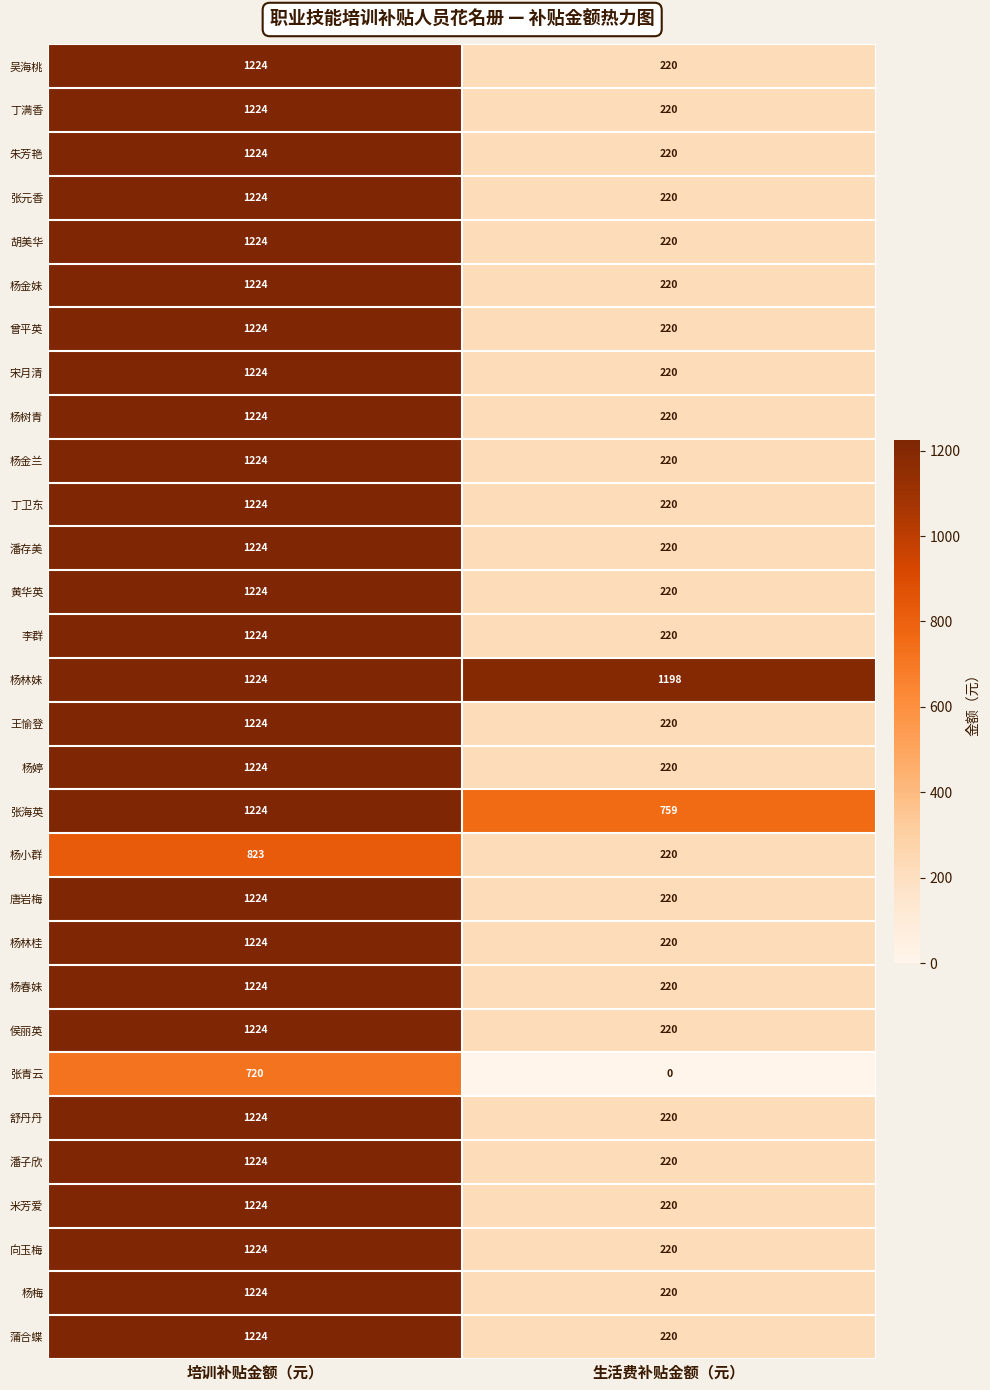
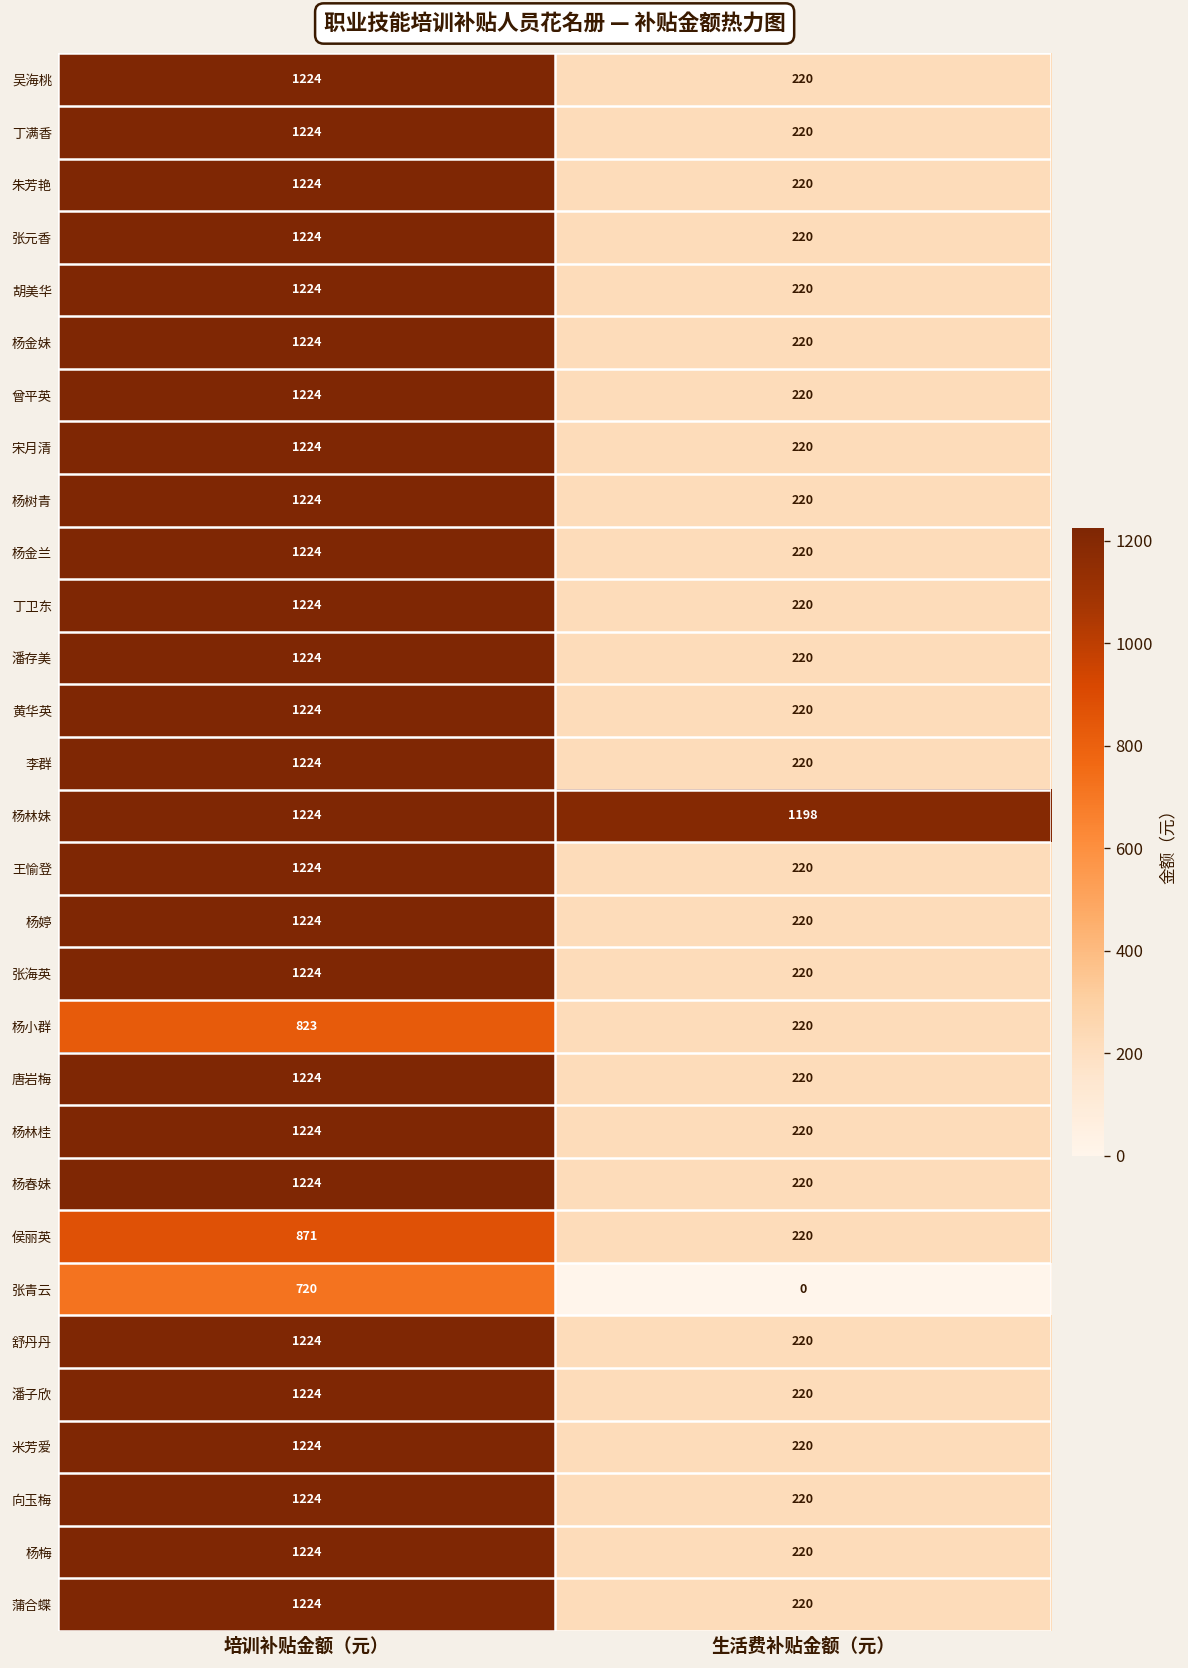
  {
    "吴海桃": {
      "培训补贴金额（元）": 1224,
      "生活费补贴金额（元）": 220
    },
    "丁满香": {
      "培训补贴金额（元）": 1224,
      "生活费补贴金额（元）": 220
    },
    "朱芳艳": {
      "培训补贴金额（元）": 1224,
      "生活费补贴金额（元）": 220
    },
    "张元香": {
      "培训补贴金额（元）": 1224,
      "生活费补贴金额（元）": 220
    },
    "胡美华": {
      "培训补贴金额（元）": 1224,
      "生活费补贴金额（元）": 220
    },
    "杨金妹": {
      "培训补贴金额（元）": 1224,
      "生活费补贴金额（元）": 220
    },
    "曾平英": {
      "培训补贴金额（元）": 1224,
      "生活费补贴金额（元）": 220
    },
    "宋月清": {
      "培训补贴金额（元）": 1224,
      "生活费补贴金额（元）": 220
    },
    "杨树青": {
      "培训补贴金额（元）": 1224,
      "生活费补贴金额（元）": 220
    },
    "杨金兰": {
      "培训补贴金额（元）": 1224,
      "生活费补贴金额（元）": 220
    },
    "丁卫东": {
      "培训补贴金额（元）": 1224,
      "生活费补贴金额（元）": 220
    },
    "潘存美": {
      "培训补贴金额（元）": 1224,
      "生活费补贴金额（元）": 220
    },
    "黄华英": {
      "培训补贴金额（元）": 1224,
      "生活费补贴金额（元）": 220
    },
    "李群": {
      "培训补贴金额（元）": 1224,
      "生活费补贴金额（元）": 220
    },
    "杨林妹": {
      "培训补贴金额（元）": 1224,
      "生活费补贴金额（元）": 1198
    },
    "王愉登": {
      "培训补贴金额（元）": 1224,
      "生活费补贴金额（元）": 220
    },
    "杨婷": {
      "培训补贴金额（元）": 1224,
      "生活费补贴金额（元）": 220
    },
    "张海英": {
      "培训补贴金额（元）": 1224,
-     "生活费补贴金额（元）": 759
+     "生活费补贴金额（元）": 220
    },
    "杨小群": {
      "培训补贴金额（元）": 823,
      "生活费补贴金额（元）": 220
    },
    "唐岩梅": {
      "培训补贴金额（元）": 1224,
      "生活费补贴金额（元）": 220
    },
    "杨林桂": {
      "培训补贴金额（元）": 1224,
      "生活费补贴金额（元）": 220
    },
    "杨春妹": {
      "培训补贴金额（元）": 1224,
      "生活费补贴金额（元）": 220
    },
    "侯丽英": {
-     "培训补贴金额（元）": 1224,
+     "培训补贴金额（元）": 871,
      "生活费补贴金额（元）": 220
    },
    "张青云": {
      "培训补贴金额（元）": 720,
      "生活费补贴金额（元）": 0
    },
    "舒丹丹": {
      "培训补贴金额（元）": 1224,
      "生活费补贴金额（元）": 220
    },
    "潘子欣": {
      "培训补贴金额（元）": 1224,
      "生活费补贴金额（元）": 220
    },
    "米芳爱": {
      "培训补贴金额（元）": 1224,
      "生活费补贴金额（元）": 220
    },
    "向玉梅": {
      "培训补贴金额（元）": 1224,
      "生活费补贴金额（元）": 220
    },
    "杨梅": {
      "培训补贴金额（元）": 1224,
      "生活费补贴金额（元）": 220
    },
    "蒲合蝶": {
      "培训补贴金额（元）": 1224,
      "生活费补贴金额（元）": 220
    }
  }
